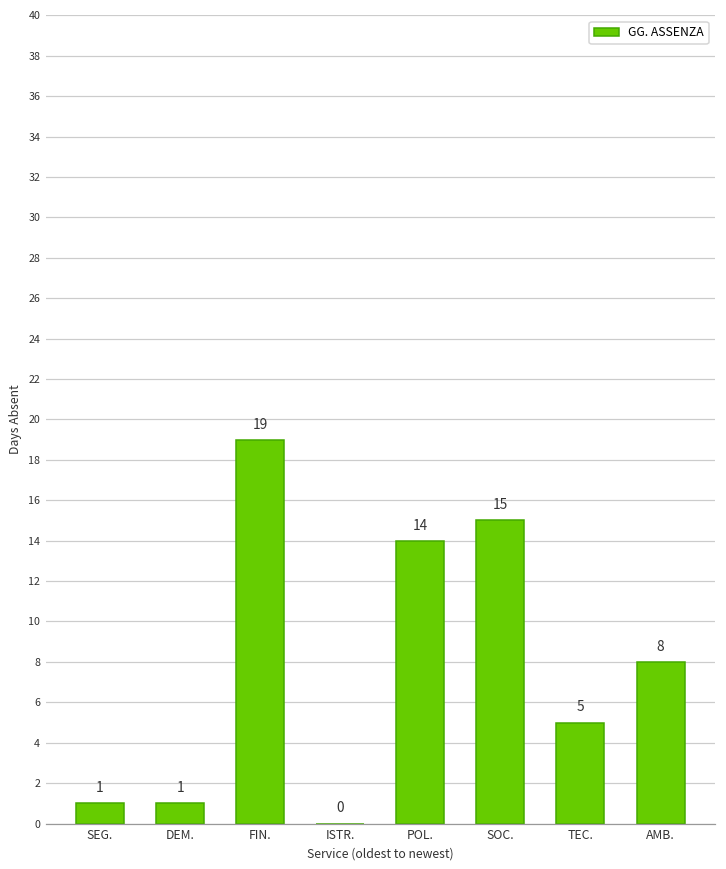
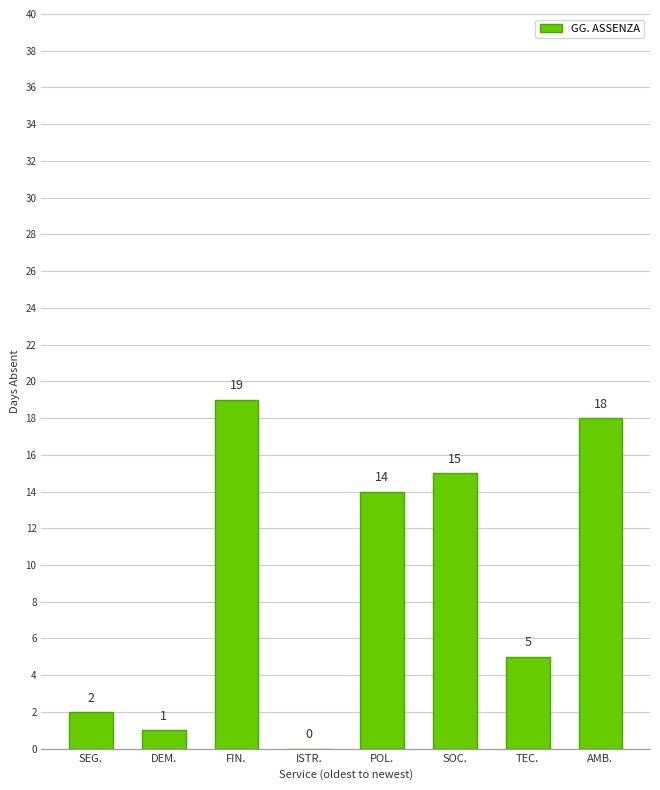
  {
-   "SEG.": 1,
+   "SEG.": 2,
    "DEM.": 1,
    "FIN.": 19,
    "ISTR.": 0,
    "POL.": 14,
    "SOC.": 15,
    "TEC.": 5,
-   "AMB.": 8
+   "AMB.": 18
  }
